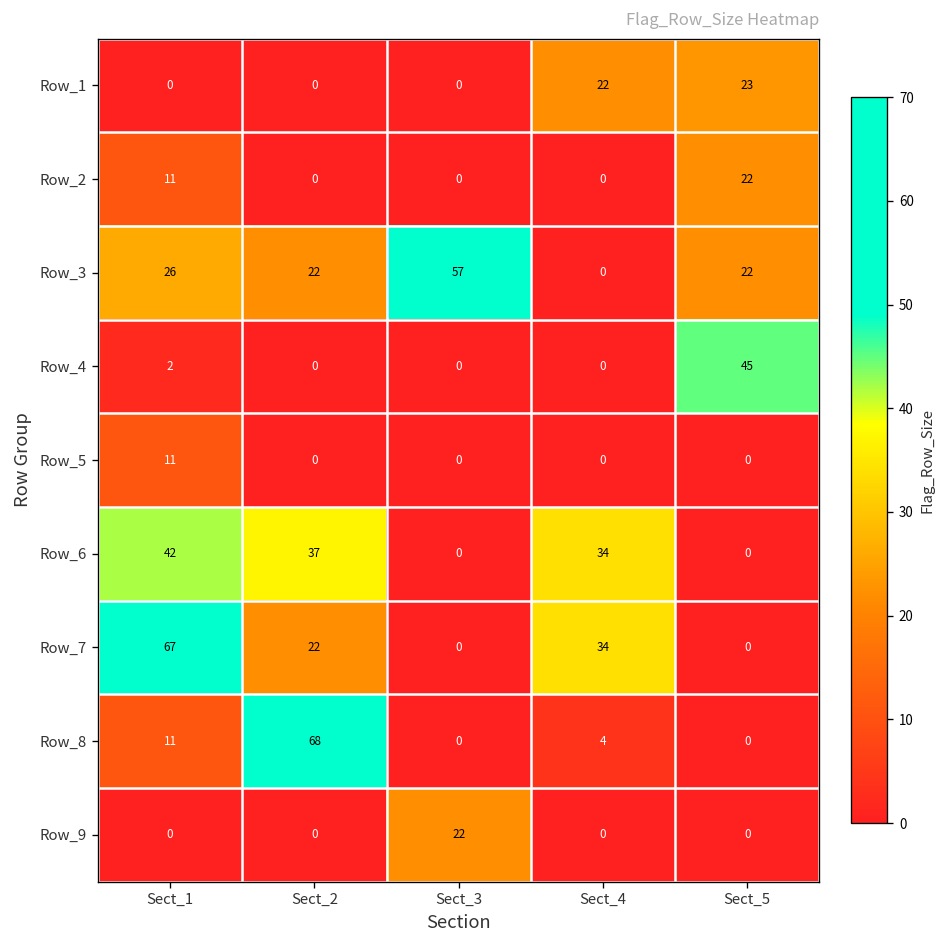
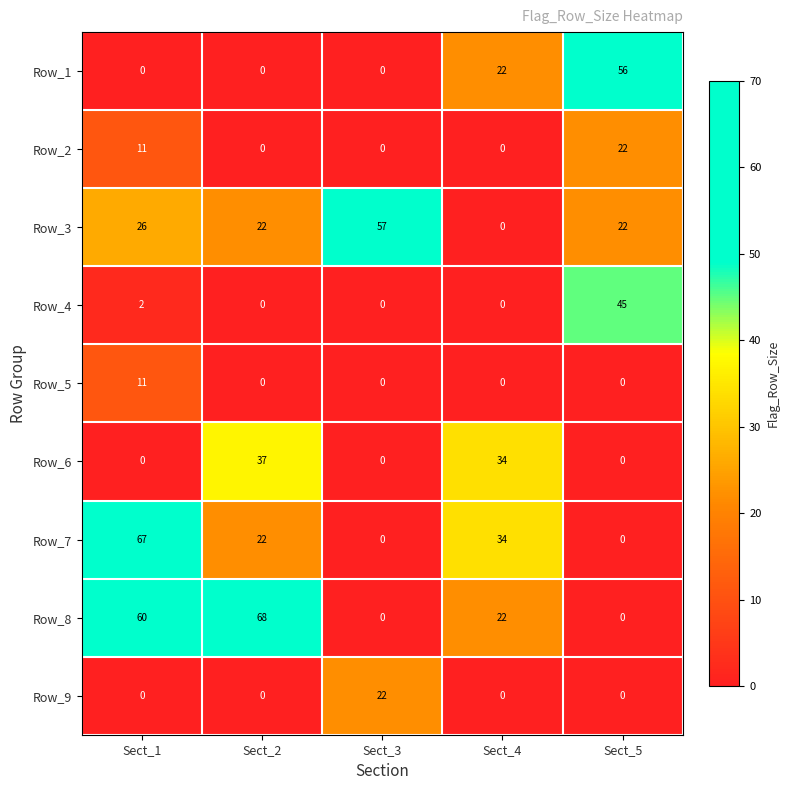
  {
    "Row_1": {
      "Sect_1": 0,
      "Sect_2": 0,
      "Sect_3": 0,
      "Sect_4": 22,
-     "Sect_5": 23
+     "Sect_5": 56
    },
    "Row_2": {
      "Sect_1": 11,
      "Sect_2": 0,
      "Sect_3": 0,
      "Sect_4": 0,
      "Sect_5": 22
    },
    "Row_3": {
      "Sect_1": 26,
      "Sect_2": 22,
      "Sect_3": 57,
      "Sect_4": 0,
      "Sect_5": 22
    },
    "Row_4": {
      "Sect_1": 2,
      "Sect_2": 0,
      "Sect_3": 0,
      "Sect_4": 0,
      "Sect_5": 45
    },
    "Row_5": {
      "Sect_1": 11,
      "Sect_2": 0,
      "Sect_3": 0,
      "Sect_4": 0,
      "Sect_5": 0
    },
    "Row_6": {
-     "Sect_1": 42,
+     "Sect_1": 0,
      "Sect_2": 37,
      "Sect_3": 0,
      "Sect_4": 34,
      "Sect_5": 0
    },
    "Row_7": {
      "Sect_1": 67,
      "Sect_2": 22,
      "Sect_3": 0,
      "Sect_4": 34,
      "Sect_5": 0
    },
    "Row_8": {
-     "Sect_1": 11,
+     "Sect_1": 60,
      "Sect_2": 68,
      "Sect_3": 0,
-     "Sect_4": 4,
+     "Sect_4": 22,
      "Sect_5": 0
    },
    "Row_9": {
      "Sect_1": 0,
      "Sect_2": 0,
      "Sect_3": 22,
      "Sect_4": 0,
      "Sect_5": 0
    }
  }
